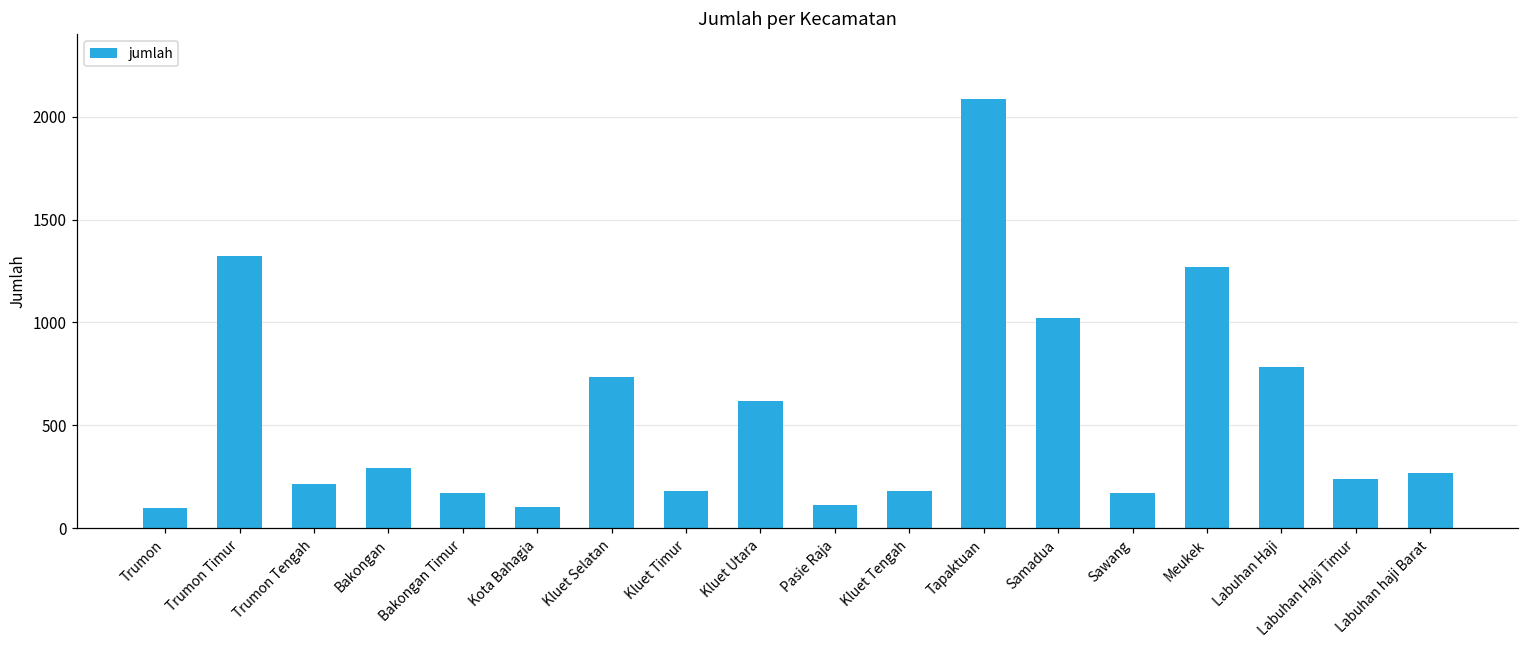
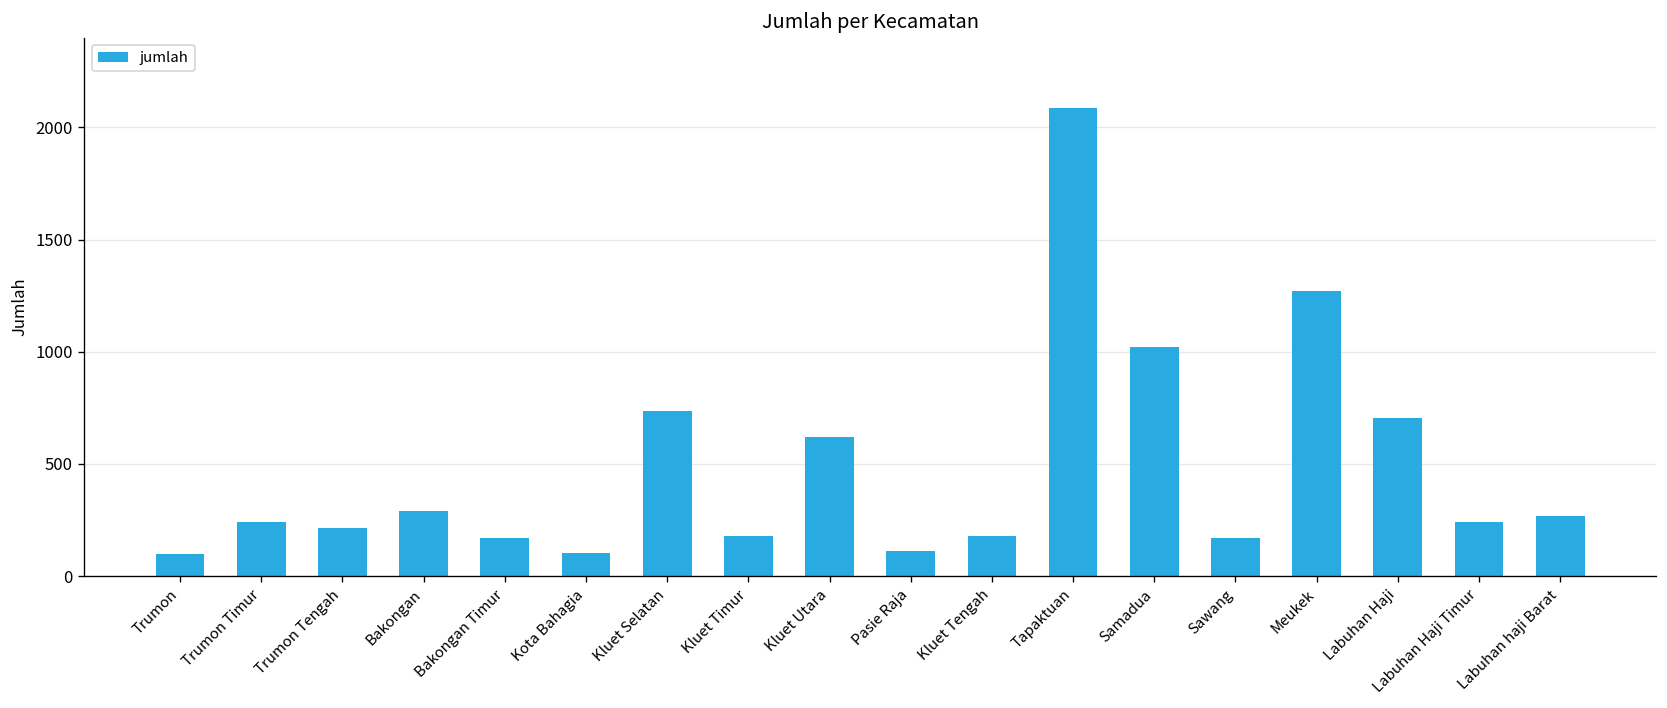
  {
    "Trumon": 100,
-   "Trumon Timur": 1320,
+   "Trumon Timur": 240,
    "Trumon Tengah": 210,
    "Bakongan": 290,
    "Bakongan Timur": 170,
    "Kota Bahagia": 100,
    "Kluet Selatan": 740,
    "Kluet Timur": 180,
    "Kluet Utara": 620,
    "Pasie Raja": 110,
    "Kluet Tengah": 180,
    "Tapaktuan": 2090,
    "Samadua": 1020,
    "Sawang": 170,
    "Meukek": 1270,
-   "Labuhan Haji": 780,
+   "Labuhan Haji": 710,
    "Labuhan Haji Timur": 240,
    "Labuhan haji Barat": 270
  }
